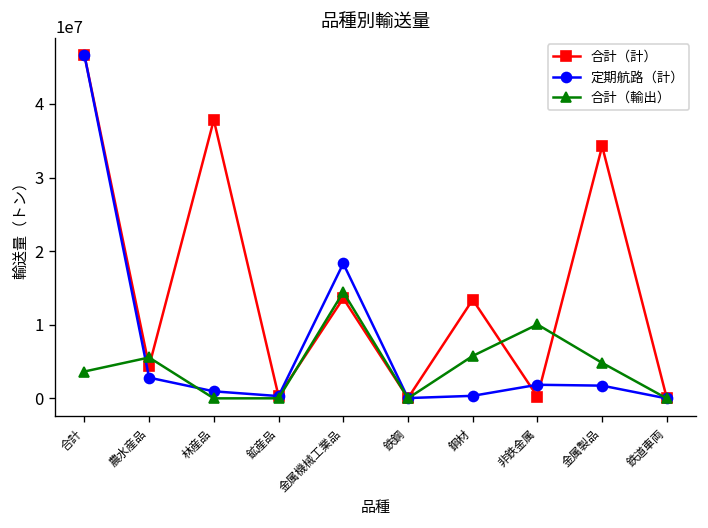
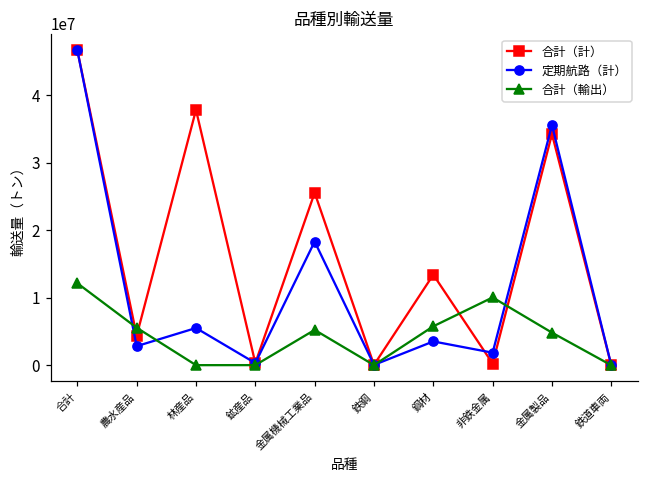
  {
    "合計（計）": {
      "農水産品": 4000000,
      "林産品": 38000000,
-     "金属機械工業品": 14000000,
+     "金属機械工業品": 26000000,
      "鋼材": 13000000,
      "非鉄金属": 0,
      "金属製品": 34000000
    },
    "定期航路（計）": {
      "農水産品": 3000000,
-     "林産品": 1000000,
+     "林産品": 6000000,
      "金属機械工業品": 18000000,
-     "鋼材": 0,
+     "鋼材": 4000000,
      "非鉄金属": 2000000,
-     "金属製品": 2000000
+     "金属製品": 36000000
    },
    "合計（輸出）": {
-     "合計": 4000000,
+     "合計": 12000000,
      "農水産品": 6000000,
      "林産品": 0,
-     "金属機械工業品": 14000000,
+     "金属機械工業品": 5000000,
      "鋼材": 6000000,
      "非鉄金属": 10000000,
      "金属製品": 5000000
    }
  }
